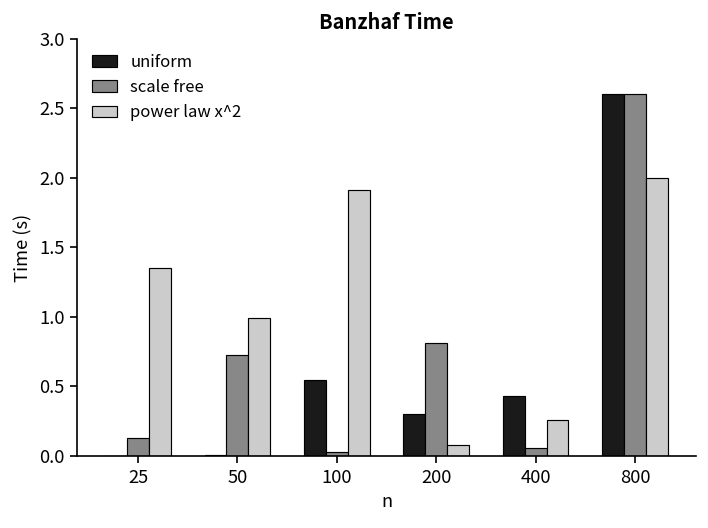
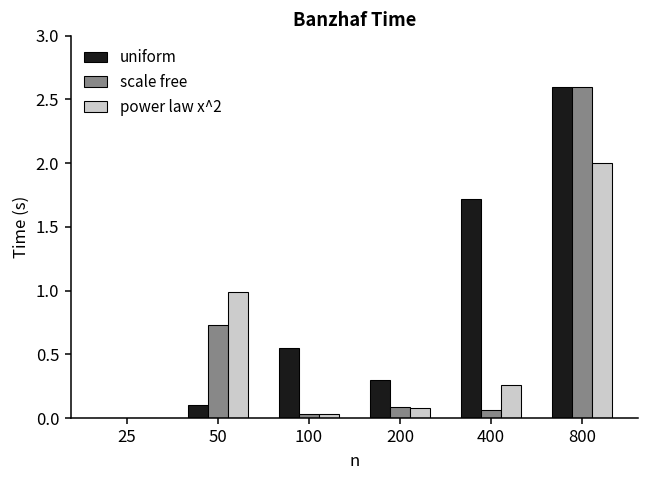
  {
    "uniform": {
-     "50": 0.01,
+     "50": 0.10,
      "100": 0.55,
      "200": 0.30,
-     "400": 0.43,
+     "400": 1.72,
      "800": 2.60
    },
    "scale free": {
-     "25": 0.13,
+     "25": 0.00,
      "50": 0.73,
      "100": 0.03,
-     "200": 0.81,
+     "200": 0.09,
      "400": 0.06,
      "800": 2.60
    },
    "power law x^2": {
-     "25": 1.35,
+     "25": 0.00,
      "50": 0.99,
-     "100": 1.91,
+     "100": 0.03,
      "200": 0.08,
      "400": 0.26,
      "800": 2.00
    }
  }
